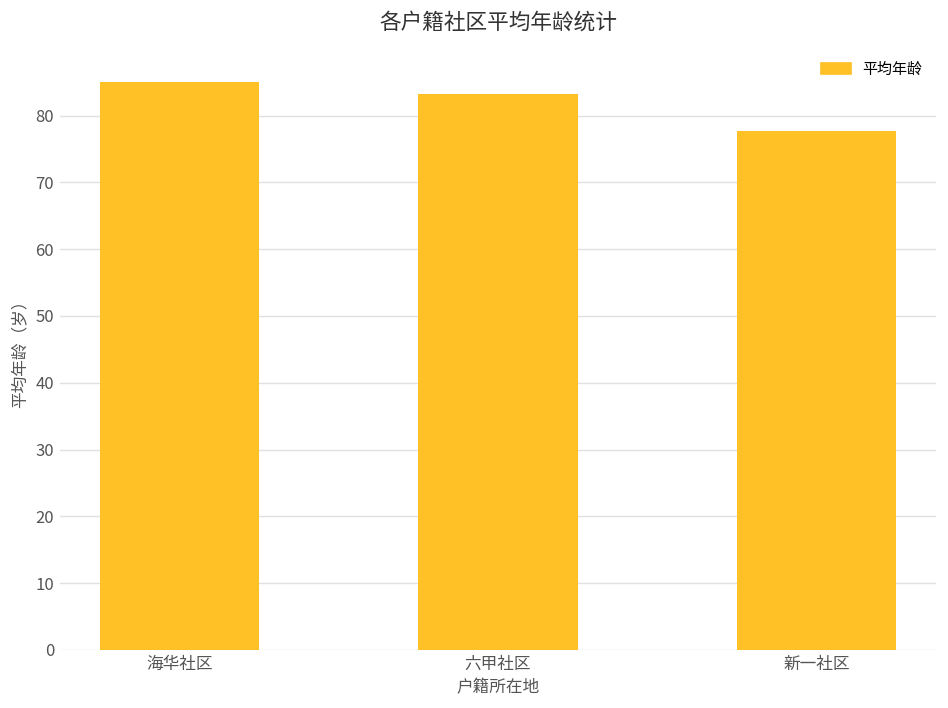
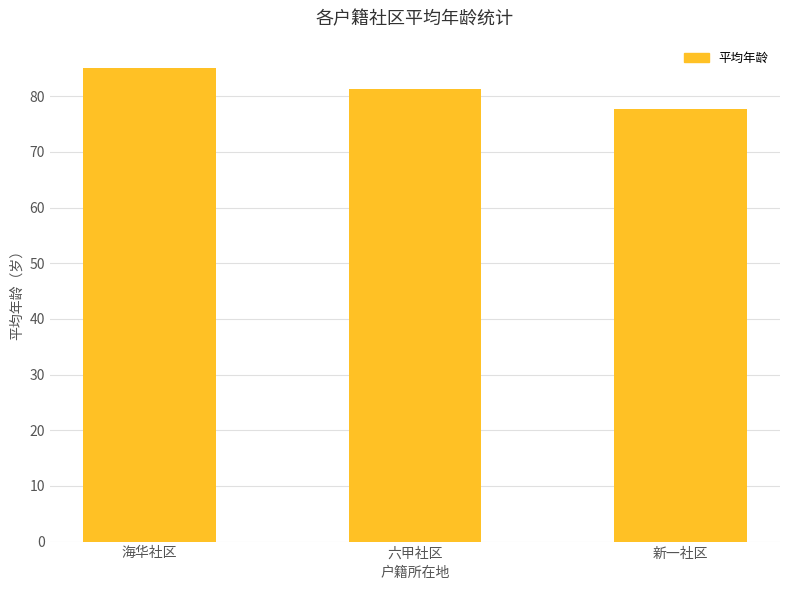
  {
    "海华社区": 85,
-   "六甲社区": 83,
+   "六甲社区": 81,
    "新一社区": 78
  }
